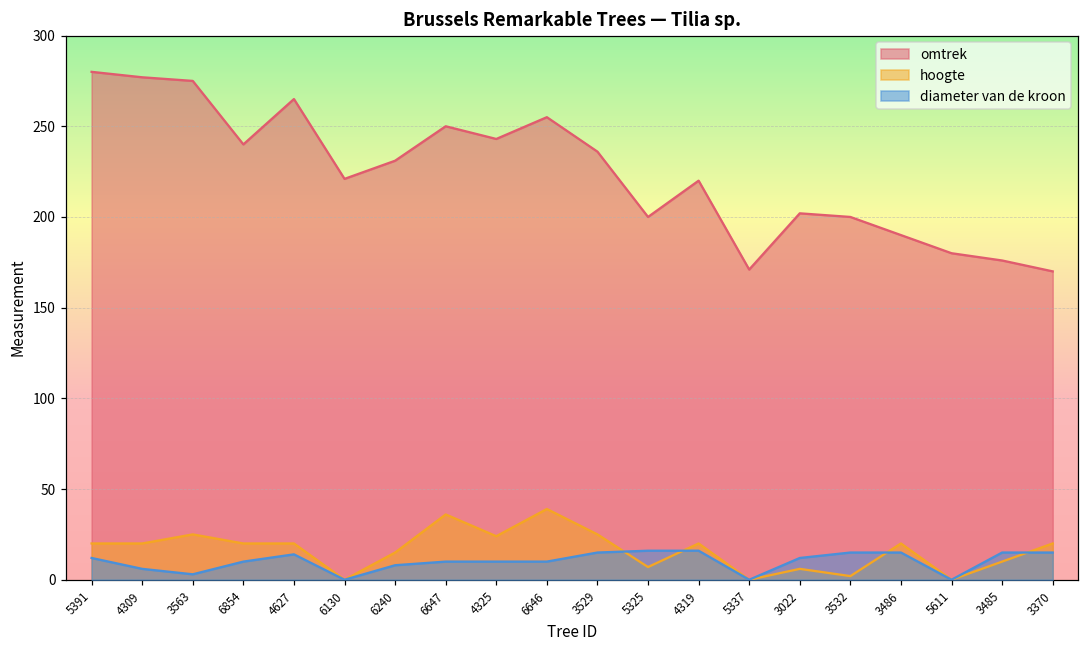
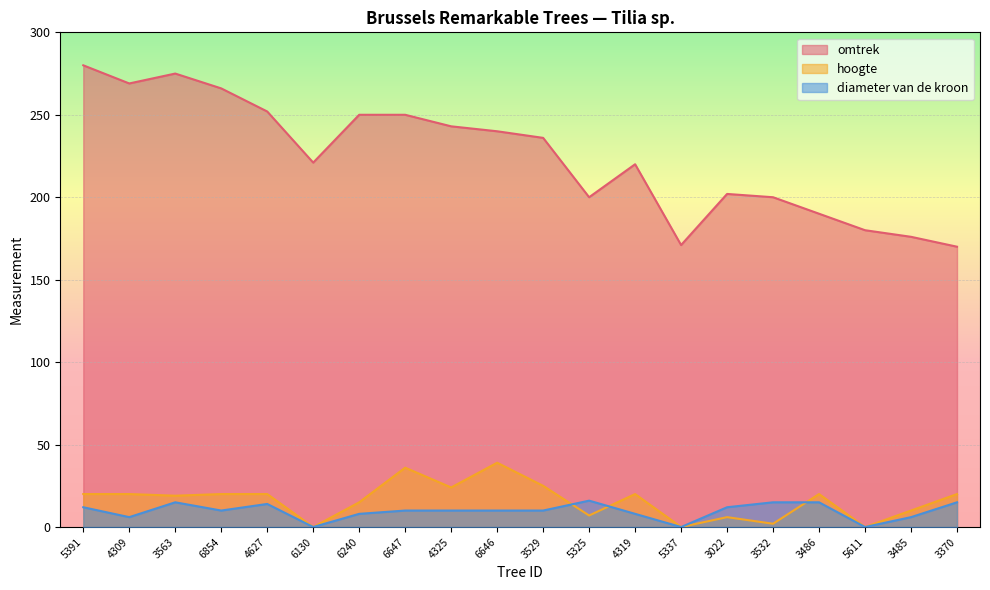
  {
    "omtrek": {
      "5391": 280,
-     "4309": 277,
+     "4309": 269,
      "3563": 275,
-     "6854": 240,
-     "4627": 265,
+     "6854": 266,
+     "4627": 252,
      "6130": 221,
-     "6240": 231,
+     "6240": 250,
      "6647": 250,
      "4325": 243,
-     "6646": 255,
+     "6646": 240,
      "3529": 236,
      "5325": 200,
      "4319": 220,
      "5337": 171,
      "3022": 202,
      "3532": 200,
      "3486": 190,
      "5611": 180,
      "3485": 176,
      "3370": 170
    },
    "hoogte": {
      "5391": 20,
      "4309": 20,
-     "3563": 25,
+     "3563": 19,
      "6854": 20,
      "4627": 20,
      "6240": 15,
      "6647": 36,
      "4325": 24,
      "6646": 39,
      "3529": 25,
      "5325": 7,
      "4319": 20,
      "3022": 6,
      "3532": 2,
      "3486": 20,
      "3485": 10,
      "3370": 20
    },
    "diameter van de kroon": {
      "5391": 12,
      "4309": 6,
-     "3563": 3,
+     "3563": 15,
      "6854": 10,
      "4627": 14,
      "6240": 8,
      "6647": 10,
      "4325": 10,
      "6646": 10,
-     "3529": 15,
+     "3529": 10,
      "5325": 16,
-     "4319": 16,
+     "4319": 8,
      "3022": 12,
      "3532": 15,
      "3486": 15,
-     "3485": 15,
+     "3485": 6,
      "3370": 15
    }
  }
